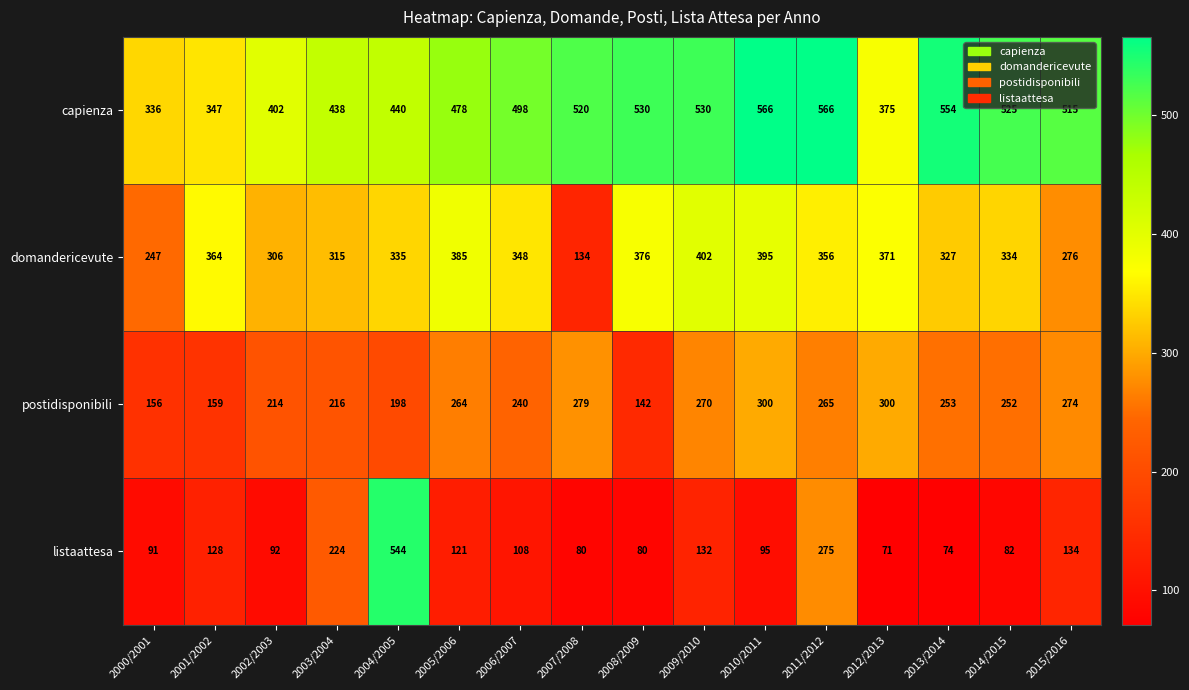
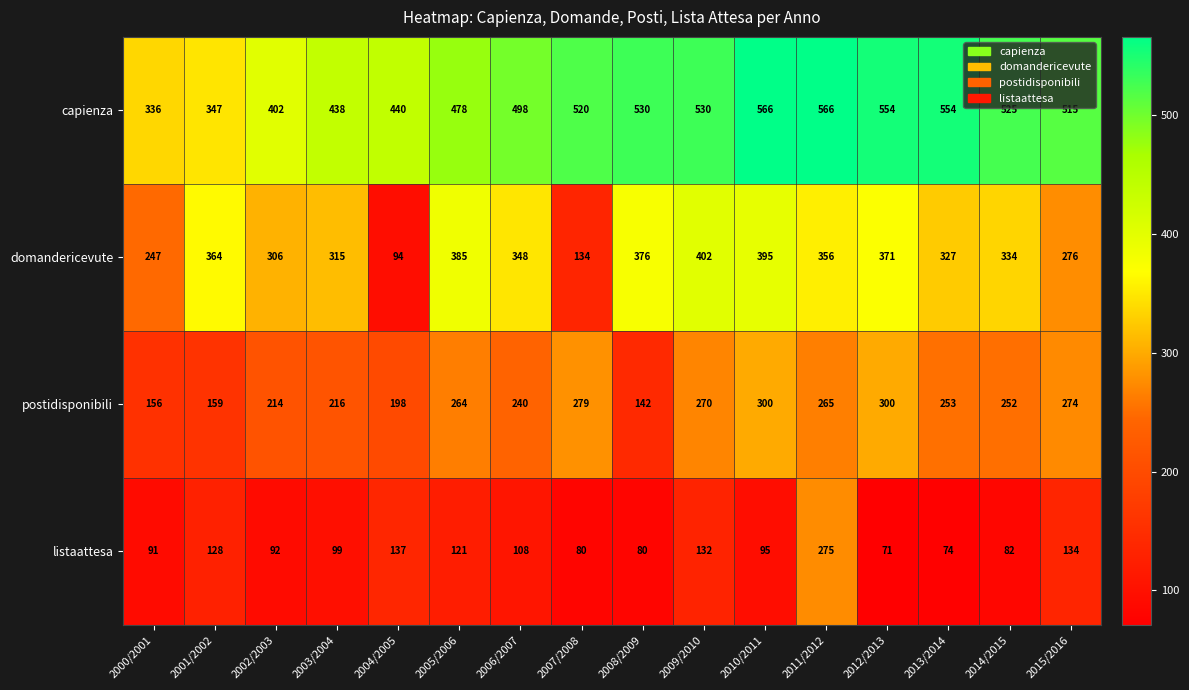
  {
    "capienza": {
      "2000/2001": 336,
      "2001/2002": 347,
      "2002/2003": 402,
      "2003/2004": 438,
      "2004/2005": 440,
      "2005/2006": 478,
      "2006/2007": 498,
      "2007/2008": 520,
      "2008/2009": 530,
      "2009/2010": 530,
      "2010/2011": 566,
      "2011/2012": 566,
-     "2012/2013": 375,
+     "2012/2013": 554,
      "2013/2014": 554
    },
    "domandericevute": {
      "2000/2001": 247,
      "2001/2002": 364,
      "2002/2003": 306,
      "2003/2004": 315,
-     "2004/2005": 335,
+     "2004/2005": 94,
      "2005/2006": 385,
      "2006/2007": 348,
      "2007/2008": 134,
      "2008/2009": 376,
      "2009/2010": 402,
      "2010/2011": 395,
      "2011/2012": 356,
      "2012/2013": 371,
      "2013/2014": 327,
      "2014/2015": 334,
      "2015/2016": 276
    },
    "postidisponibili": {
      "2000/2001": 156,
      "2001/2002": 159,
      "2002/2003": 214,
      "2003/2004": 216,
      "2004/2005": 198,
      "2005/2006": 264,
      "2006/2007": 240,
      "2007/2008": 279,
      "2008/2009": 142,
      "2009/2010": 270,
      "2010/2011": 300,
      "2011/2012": 265,
      "2012/2013": 300,
      "2013/2014": 253,
      "2014/2015": 252,
      "2015/2016": 274
    },
    "listaattesa": {
      "2000/2001": 91,
      "2001/2002": 128,
      "2002/2003": 92,
-     "2003/2004": 224,
-     "2004/2005": 544,
+     "2003/2004": 99,
+     "2004/2005": 137,
      "2005/2006": 121,
      "2006/2007": 108,
      "2007/2008": 80,
      "2008/2009": 80,
      "2009/2010": 132,
      "2010/2011": 95,
      "2011/2012": 275,
      "2012/2013": 71,
      "2013/2014": 74,
      "2014/2015": 82,
      "2015/2016": 134
    }
  }
